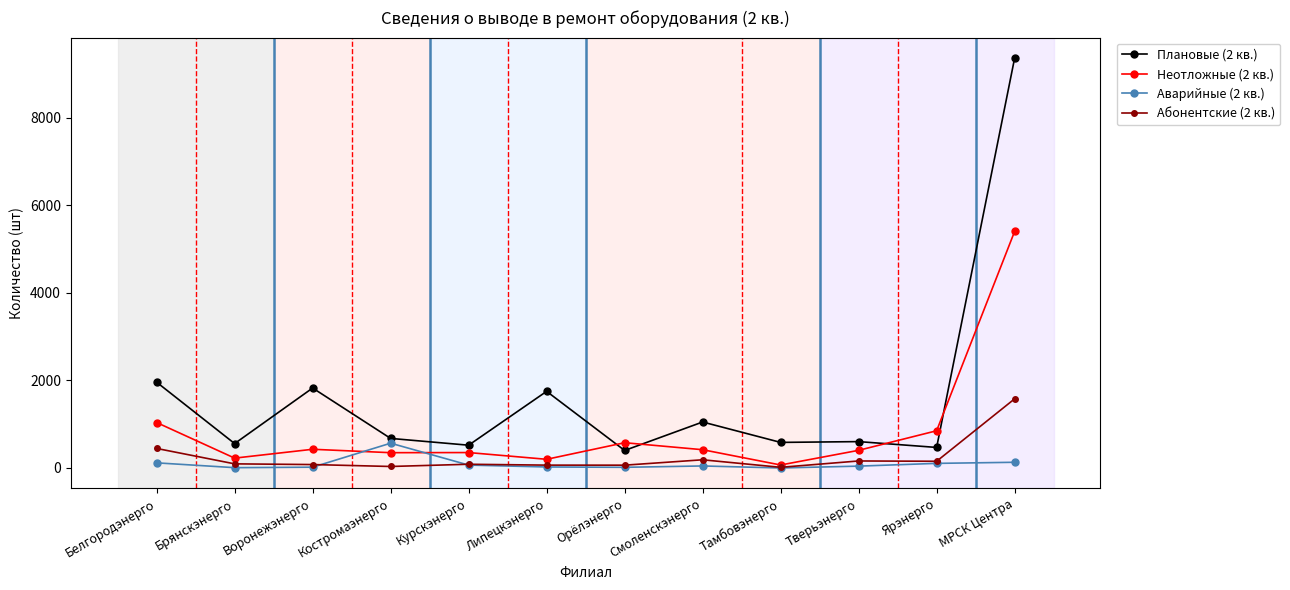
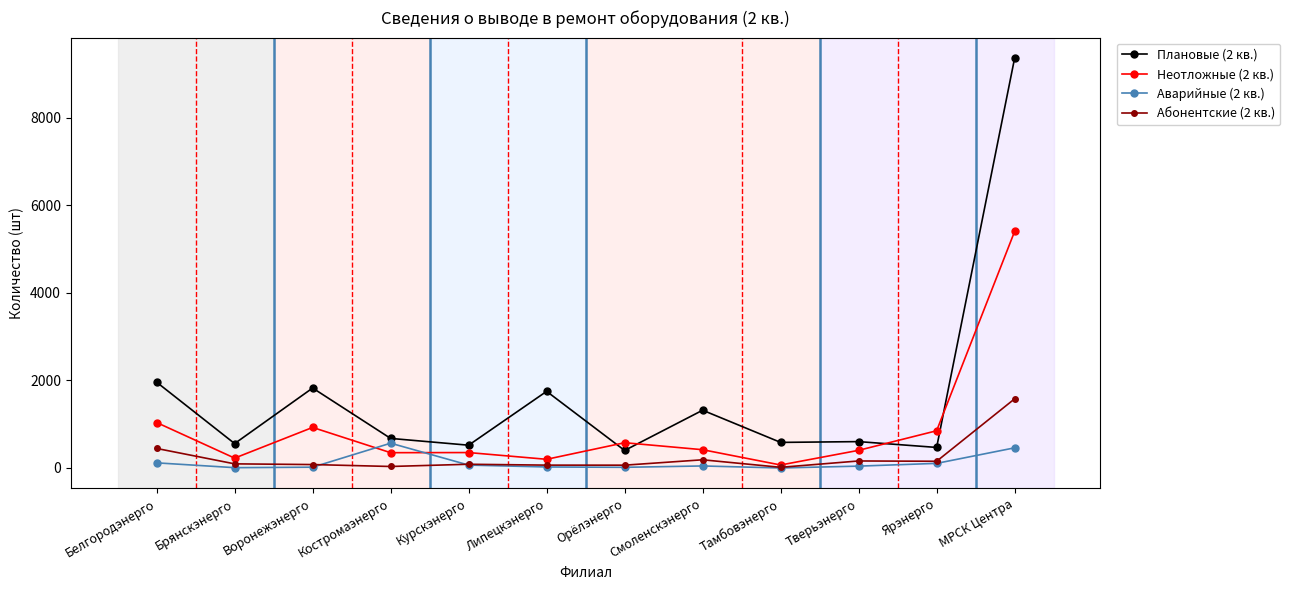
  {
    "Плановые (2 кв.)": {
      "Белгородэнерго": 2000,
      "Брянскэнерго": 600,
      "Воронежэнерго": 1800,
      "Костромаэнерго": 700,
      "Курскэнерго": 500,
      "Липецкэнерго": 1800,
      "Орёлэнерго": 400,
-     "Смоленскэнерго": 1100,
+     "Смоленскэнерго": 1300,
      "Тамбовэнерго": 600,
      "Тверьэнерго": 600,
      "Ярэнерго": 500,
      "МРСК Центра": 9400
    },
    "Неотложные (2 кв.)": {
      "Белгородэнерго": 1000,
      "Брянскэнерго": 200,
-     "Воронежэнерго": 400,
+     "Воронежэнерго": 900,
      "Костромаэнерго": 300,
      "Курскэнерго": 400,
      "Липецкэнерго": 200,
      "Орёлэнерго": 600,
      "Смоленскэнерго": 400,
      "Тверьэнерго": 400,
      "Ярэнерго": 900,
      "МРСК Центра": 5400
    },
    "Аварийные (2 кв.)": {
      "Белгородэнерго": 100,
      "Брянскэнерго": 0,
      "Воронежэнерго": 0,
      "Костромаэнерго": 600,
      "Смоленскэнерго": 0,
      "Тверьэнерго": 0,
-     "МРСК Центра": 100
+     "МРСК Центра": 500
    },
    "Абонентские (2 кв.)": {
      "Белгородэнерго": 400,
      "Брянскэнерго": 100,
      "Воронежэнерго": 100,
      "Костромаэнерго": 0,
      "Смоленскэнерго": 200,
      "Тверьэнерго": 200,
      "МРСК Центра": 1600
    }
  }
